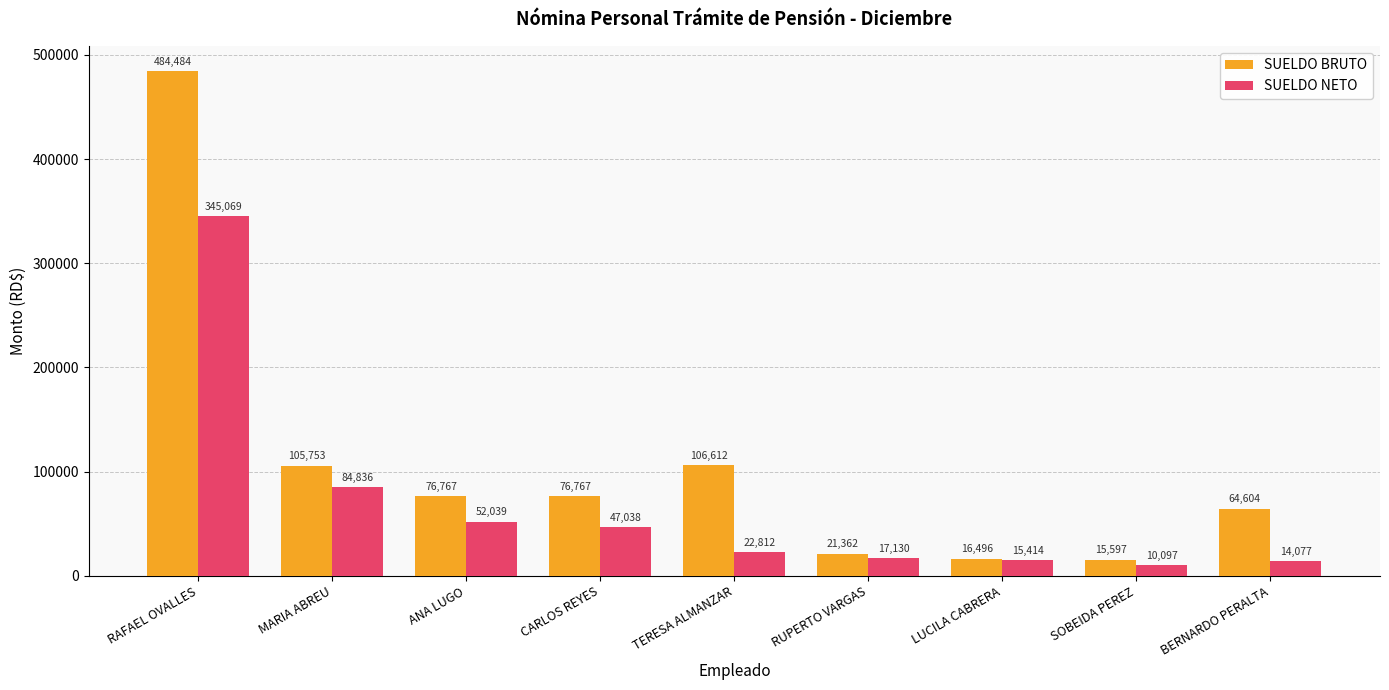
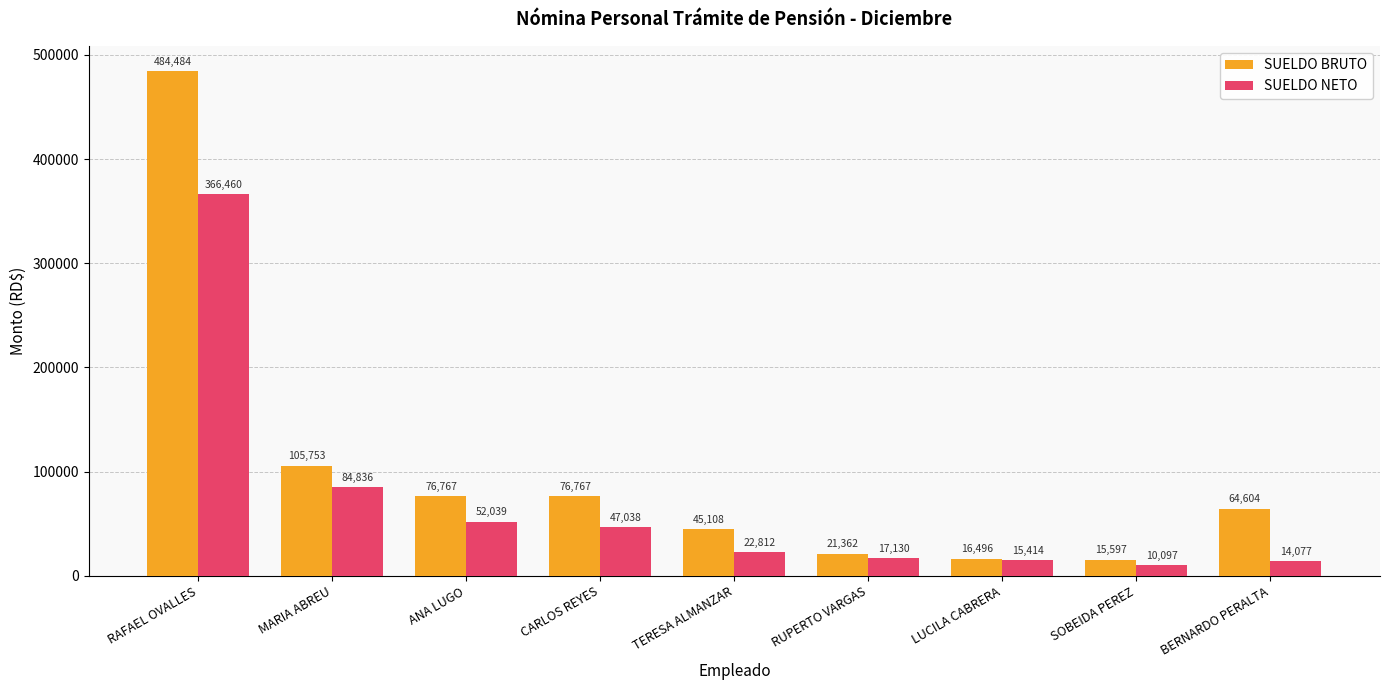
  {
    "SUELDO BRUTO": {
      "RAFAEL OVALLES": "484,484",
      "MARIA ABREU": "105,753",
      "ANA LUGO": "76,767",
      "CARLOS REYES": "76,767",
-     "TERESA ALMANZAR": "106,612",
+     "TERESA ALMANZAR": "45,108",
      "RUPERTO VARGAS": "21,362",
      "LUCILA CABRERA": "16,496",
      "SOBEIDA PEREZ": "15,597",
      "BERNARDO PERALTA": "64,604"
    },
    "SUELDO NETO": {
-     "RAFAEL OVALLES": "345,069",
+     "RAFAEL OVALLES": "366,460",
      "MARIA ABREU": "84,836",
      "ANA LUGO": "52,039",
      "CARLOS REYES": "47,038",
      "TERESA ALMANZAR": "22,812",
      "RUPERTO VARGAS": "17,130",
      "LUCILA CABRERA": "15,414",
      "SOBEIDA PEREZ": "10,097",
      "BERNARDO PERALTA": "14,077"
    }
  }
